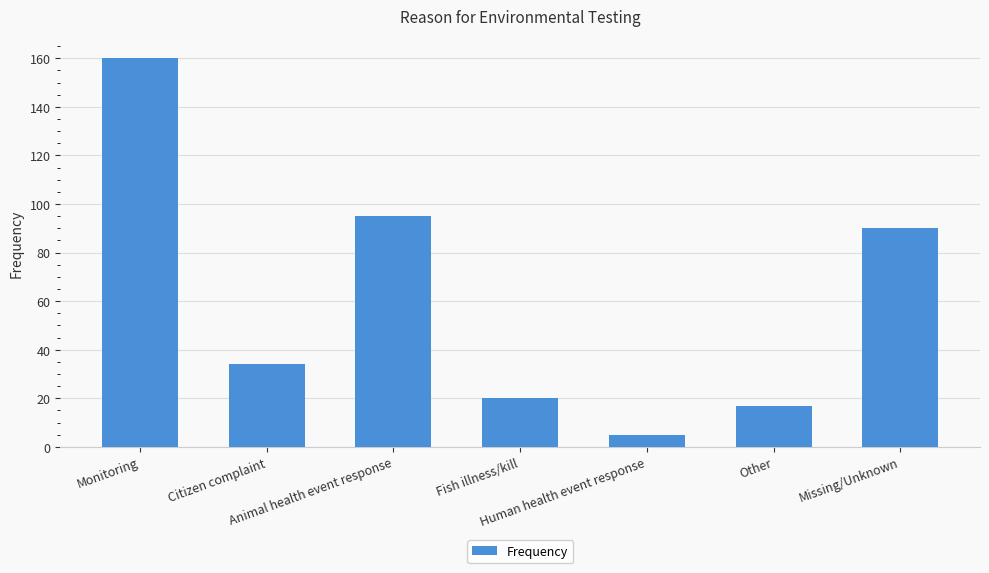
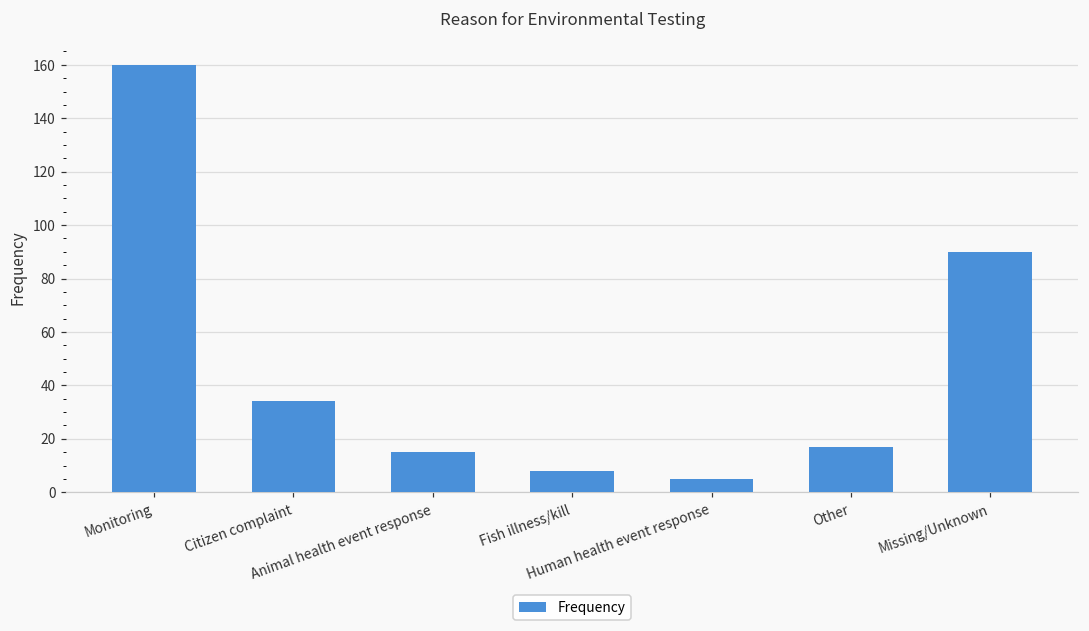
  {
    "Monitoring": 160,
    "Citizen complaint": 34,
-   "Animal health event response": 95,
-   "Fish illness/kill": 20,
+   "Animal health event response": 15,
+   "Fish illness/kill": 8,
    "Human health event response": 5,
    "Other": 17,
    "Missing/Unknown": 90
  }
